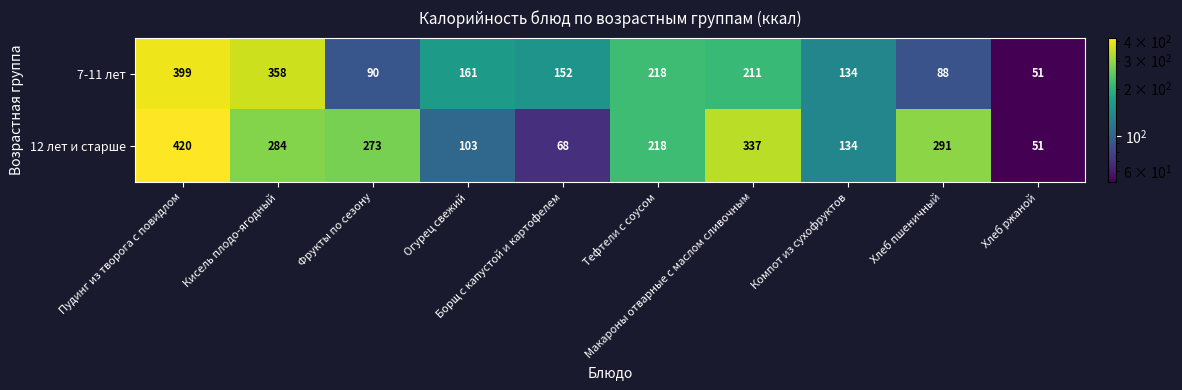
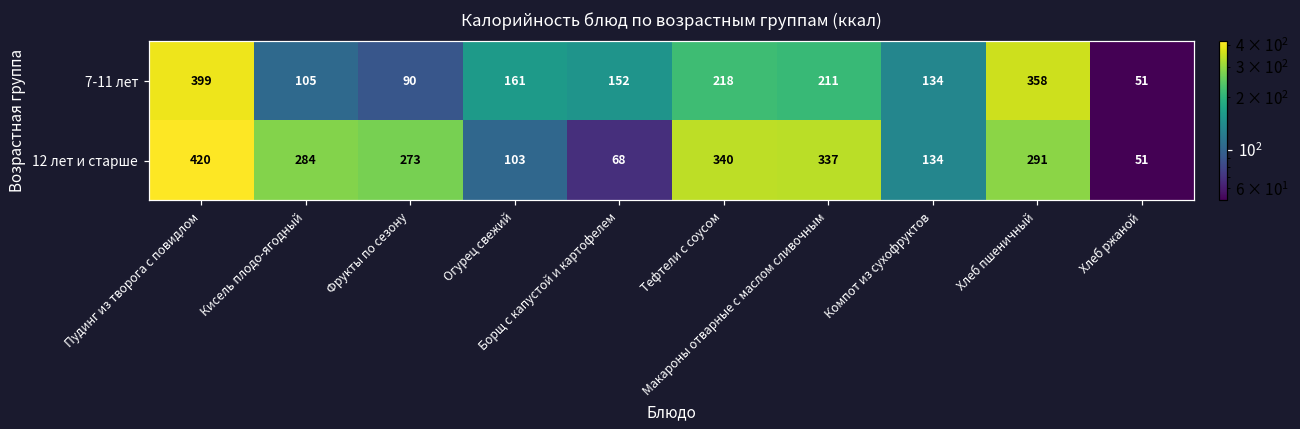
  {
    "7-11 лет": {
      "Пудинг из творога с повидлом": 399,
-     "Кисель плодо-ягодный": 358,
+     "Кисель плодо-ягодный": 105,
      "Фрукты по сезону": 90,
      "Огурец свежий": 161,
      "Борщ с капустой и картофелем": 152,
      "Тефтели с соусом": 218,
      "Макароны отварные с маслом сливочным": 211,
      "Компот из сухофруктов": 134,
-     "Хлеб пшеничный": 88,
+     "Хлеб пшеничный": 358,
      "Хлеб ржаной": 51
    },
    "12 лет и старше": {
      "Пудинг из творога с повидлом": 420,
      "Кисель плодо-ягодный": 284,
      "Фрукты по сезону": 273,
      "Огурец свежий": 103,
      "Борщ с капустой и картофелем": 68,
-     "Тефтели с соусом": 218,
+     "Тефтели с соусом": 340,
      "Макароны отварные с маслом сливочным": 337,
      "Компот из сухофруктов": 134,
      "Хлеб пшеничный": 291,
      "Хлеб ржаной": 51
    }
  }
